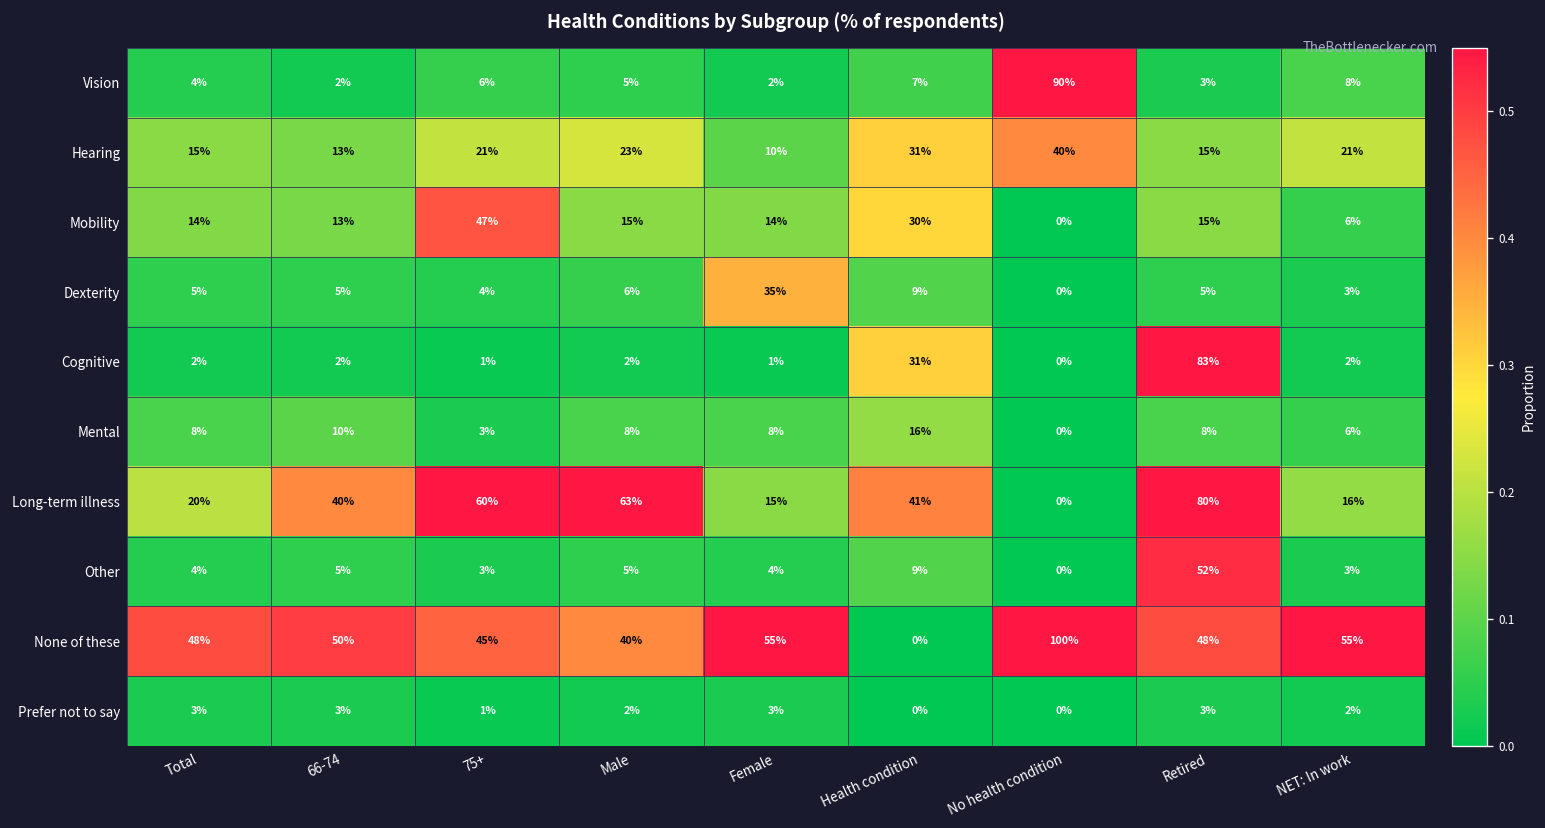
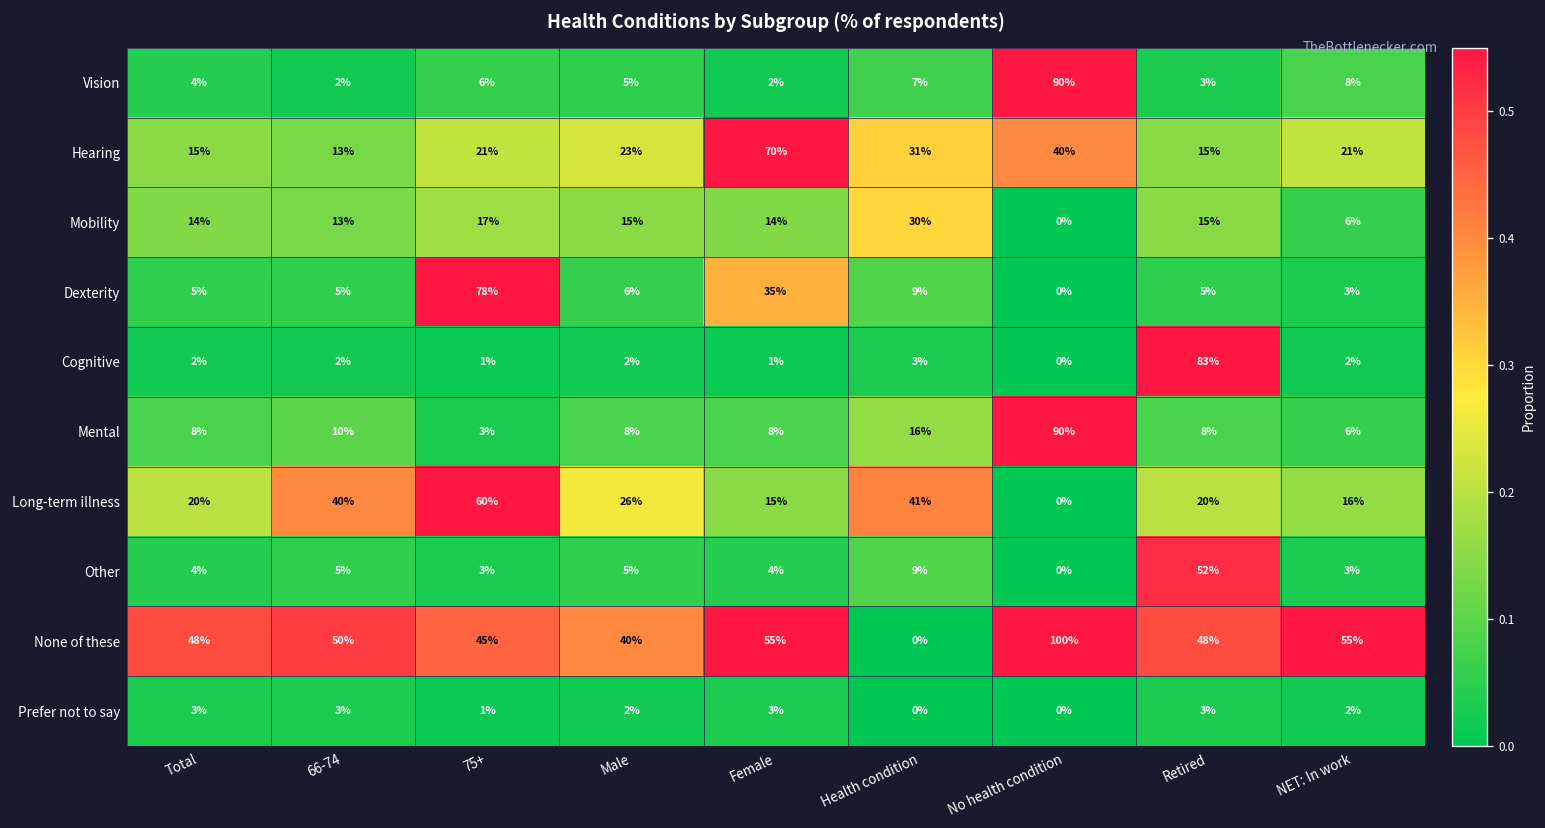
  {
    "Vision": {
      "Total": "4%",
      "66-74": "2%",
      "75+": "6%",
      "Male": "5%",
      "Female": "2%",
      "Health condition": "7%",
      "No health condition": "90%",
      "Retired": "3%",
      "NET: In work": "8%"
    },
    "Hearing": {
      "Total": "15%",
      "66-74": "13%",
      "75+": "21%",
      "Male": "23%",
-     "Female": "10%",
+     "Female": "70%",
      "Health condition": "31%",
      "No health condition": "40%",
      "Retired": "15%",
      "NET: In work": "21%"
    },
    "Mobility": {
      "Total": "14%",
      "66-74": "13%",
-     "75+": "47%",
+     "75+": "17%",
      "Male": "15%",
      "Female": "14%",
      "Health condition": "30%",
      "No health condition": "0%",
      "Retired": "15%",
      "NET: In work": "6%"
    },
    "Dexterity": {
      "Total": "5%",
      "66-74": "5%",
-     "75+": "4%",
+     "75+": "78%",
      "Male": "6%",
      "Female": "35%",
      "Health condition": "9%",
      "No health condition": "0%",
      "Retired": "5%",
      "NET: In work": "3%"
    },
    "Cognitive": {
      "Total": "2%",
      "66-74": "2%",
      "75+": "1%",
      "Male": "2%",
      "Female": "1%",
-     "Health condition": "31%",
+     "Health condition": "3%",
      "No health condition": "0%",
      "Retired": "83%",
      "NET: In work": "2%"
    },
    "Mental": {
      "Total": "8%",
      "66-74": "10%",
      "75+": "3%",
      "Male": "8%",
      "Female": "8%",
      "Health condition": "16%",
-     "No health condition": "0%",
+     "No health condition": "90%",
      "Retired": "8%",
      "NET: In work": "6%"
    },
    "Long-term illness": {
      "Total": "20%",
      "66-74": "40%",
      "75+": "60%",
-     "Male": "63%",
+     "Male": "26%",
      "Female": "15%",
      "Health condition": "41%",
      "No health condition": "0%",
-     "Retired": "80%",
+     "Retired": "20%",
      "NET: In work": "16%"
    },
    "Other": {
      "Total": "4%",
      "66-74": "5%",
      "75+": "3%",
      "Male": "5%",
      "Female": "4%",
      "Health condition": "9%",
      "No health condition": "0%",
      "Retired": "52%",
      "NET: In work": "3%"
    },
    "None of these": {
      "Total": "48%",
      "66-74": "50%",
      "75+": "45%",
      "Male": "40%",
      "Female": "55%",
      "Health condition": "0%",
      "No health condition": "100%",
      "Retired": "48%",
      "NET: In work": "55%"
    },
    "Prefer not to say": {
      "Total": "3%",
      "66-74": "3%",
      "75+": "1%",
      "Male": "2%",
      "Female": "3%",
      "Health condition": "0%",
      "No health condition": "0%",
      "Retired": "3%",
      "NET: In work": "2%"
    }
  }
